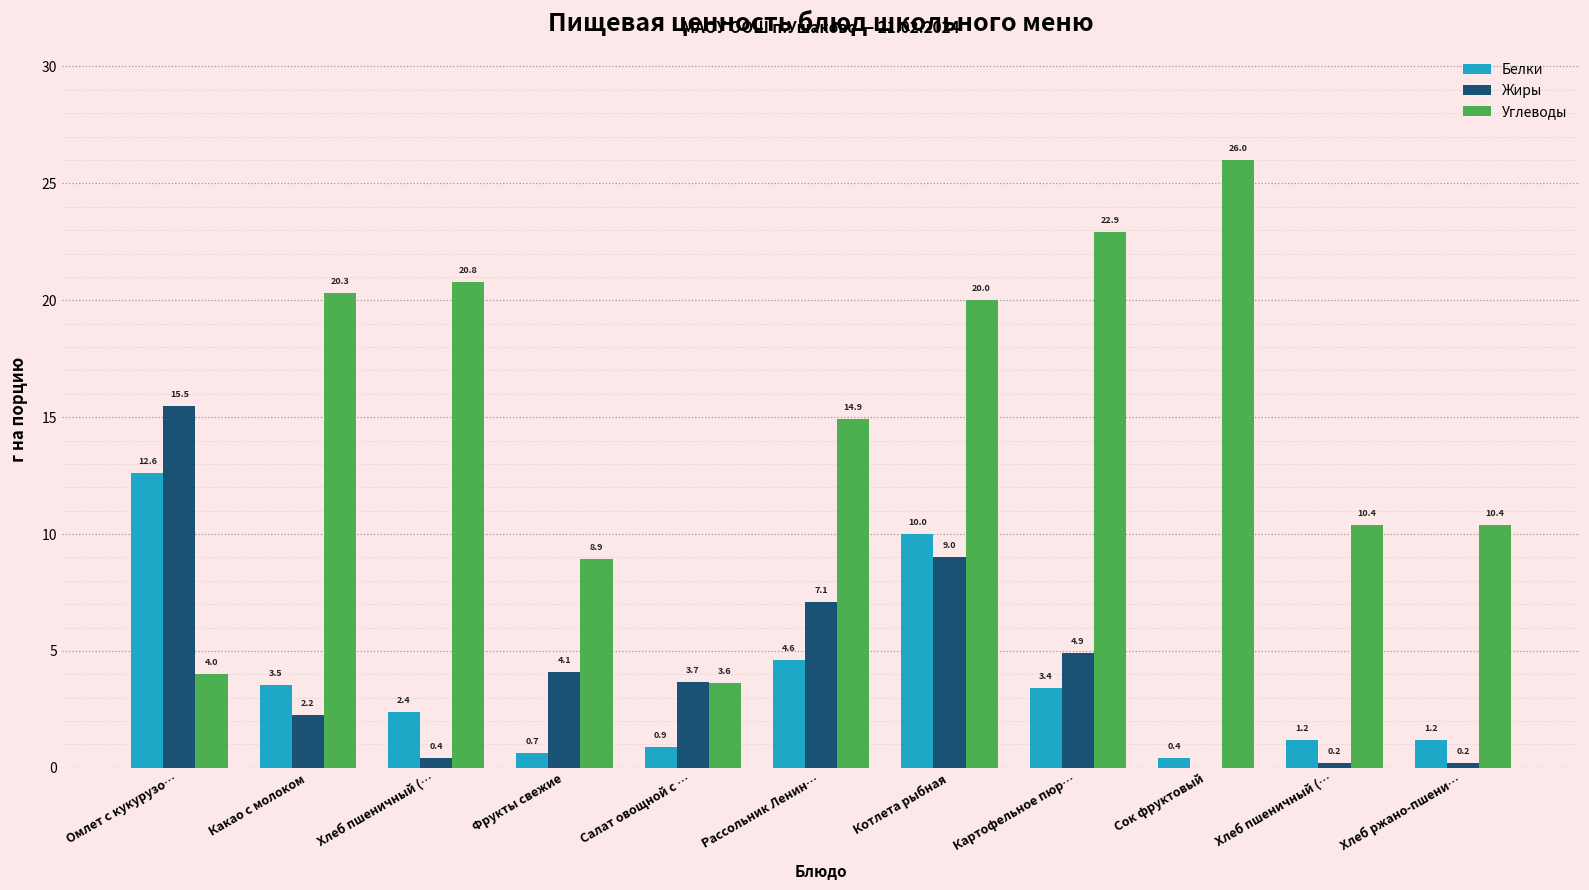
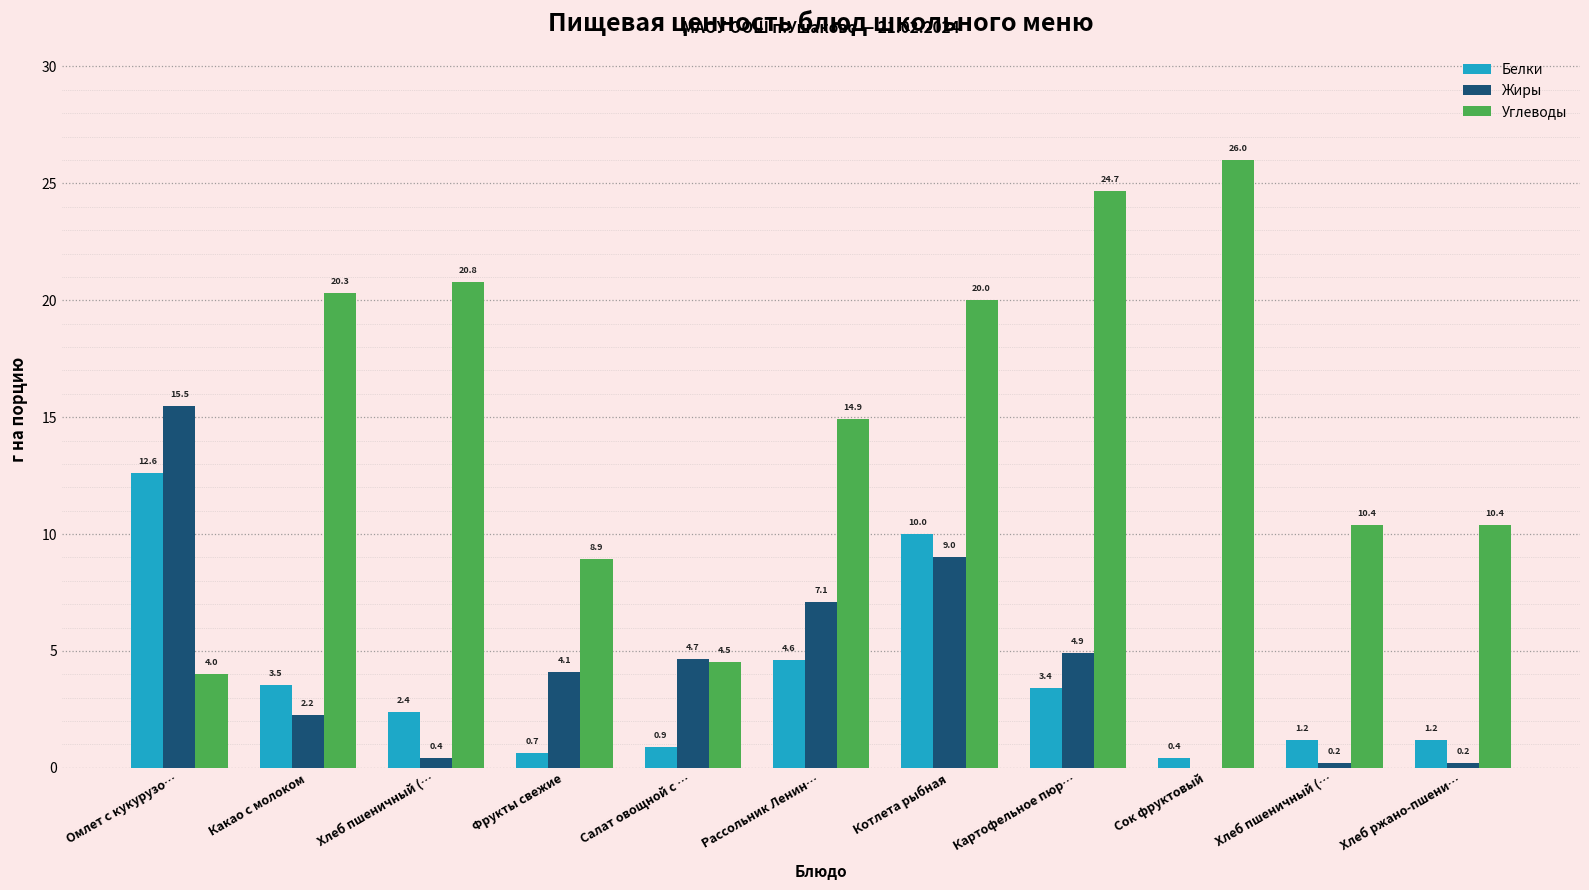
  {
    "Белки": {
      "Омлет с кукурузо…": 12.6,
      "Какао с молоком": 3.5,
      "Фрукты свежие": 0.7,
      "Салат овощной с …": 0.9,
      "Рассольник Ленин…": 4.6,
      "Котлета рыбная": 10.0,
      "Картофельное пюр…": 3.4,
      "Сок фруктовый": 0.4,
      "Хлеб ржано-пшени…": 1.2
    },
    "Жиры": {
      "Омлет с кукурузо…": 15.5,
      "Какао с молоком": 2.2,
      "Фрукты свежие": 4.1,
-     "Салат овощной с …": 3.7,
+     "Салат овощной с …": 4.7,
      "Рассольник Ленин…": 7.1,
      "Котлета рыбная": 9.0,
      "Картофельное пюр…": 4.9,
      "Хлеб ржано-пшени…": 0.2
    },
    "Углеводы": {
      "Омлет с кукурузо…": 4.0,
      "Какао с молоком": 20.3,
      "Фрукты свежие": 8.9,
-     "Салат овощной с …": 3.6,
+     "Салат овощной с …": 4.5,
      "Рассольник Ленин…": 14.9,
      "Котлета рыбная": 20.0,
-     "Картофельное пюр…": 22.9,
+     "Картофельное пюр…": 24.7,
      "Сок фруктовый": 26.0,
      "Хлеб ржано-пшени…": 10.4
    }
  }
